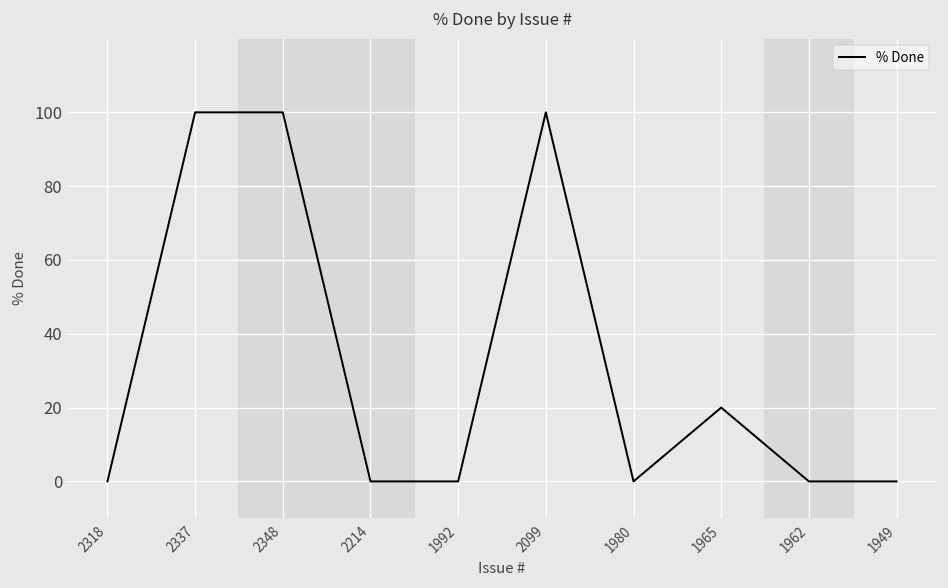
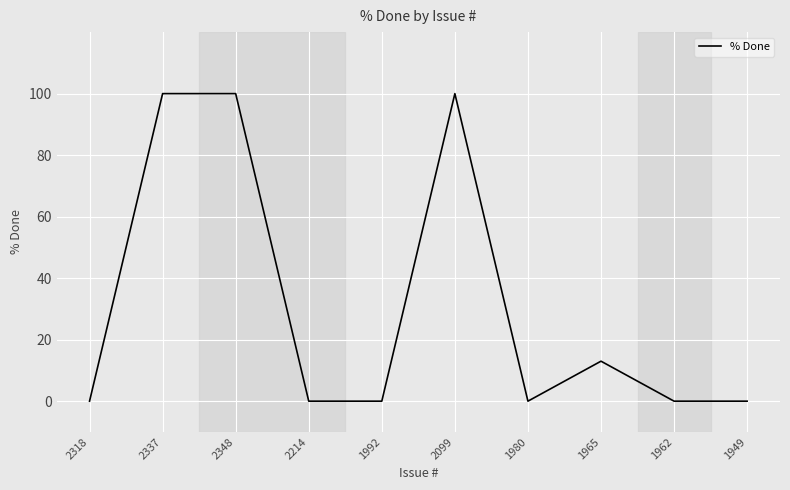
  {
    "2318": 0,
    "2337": 100,
    "2348": 100,
    "2214": 0,
    "1992": 0,
    "2099": 100,
    "1980": 0,
-   "1965": 20,
+   "1965": 13,
    "1962": 0,
    "1949": 0
  }
